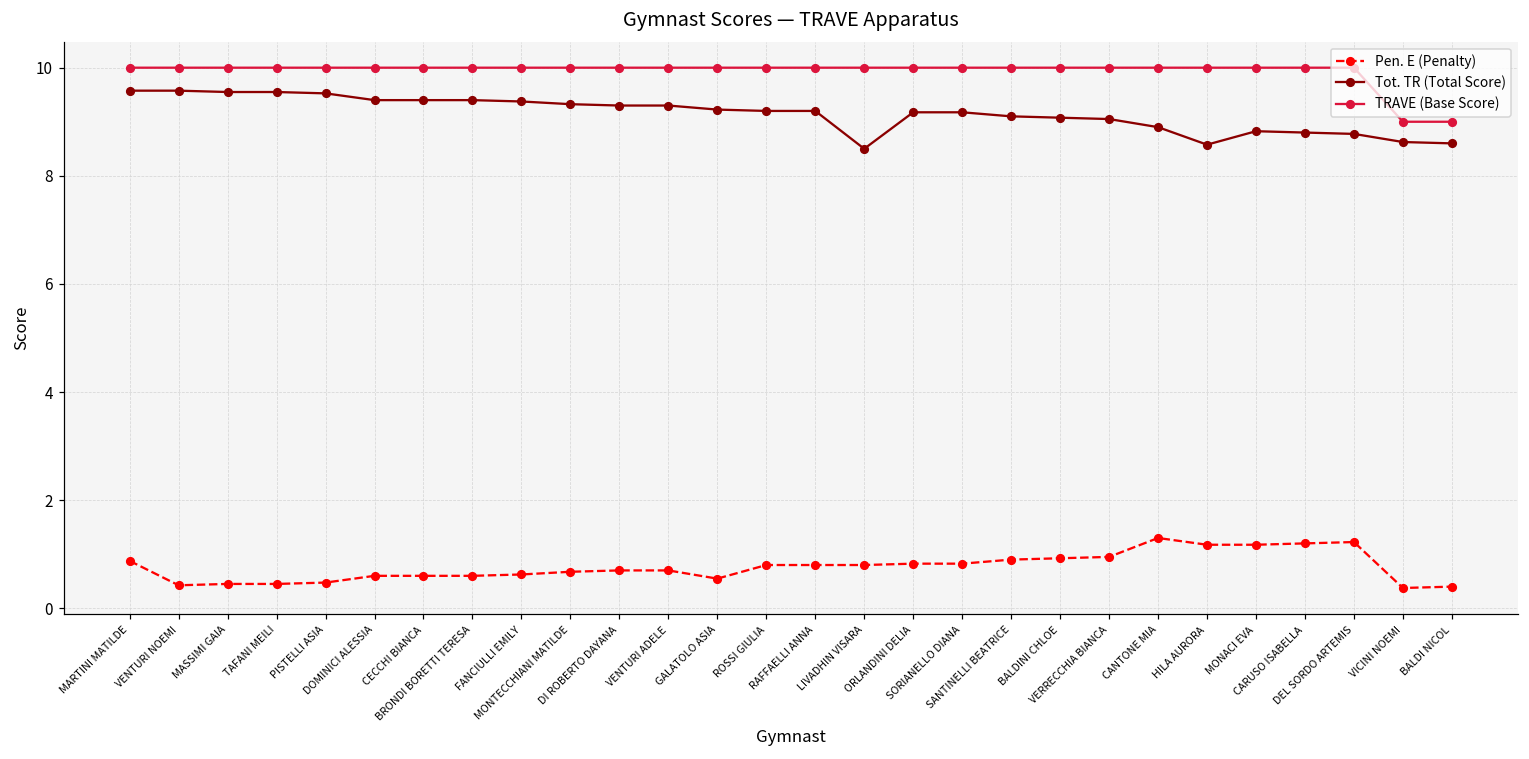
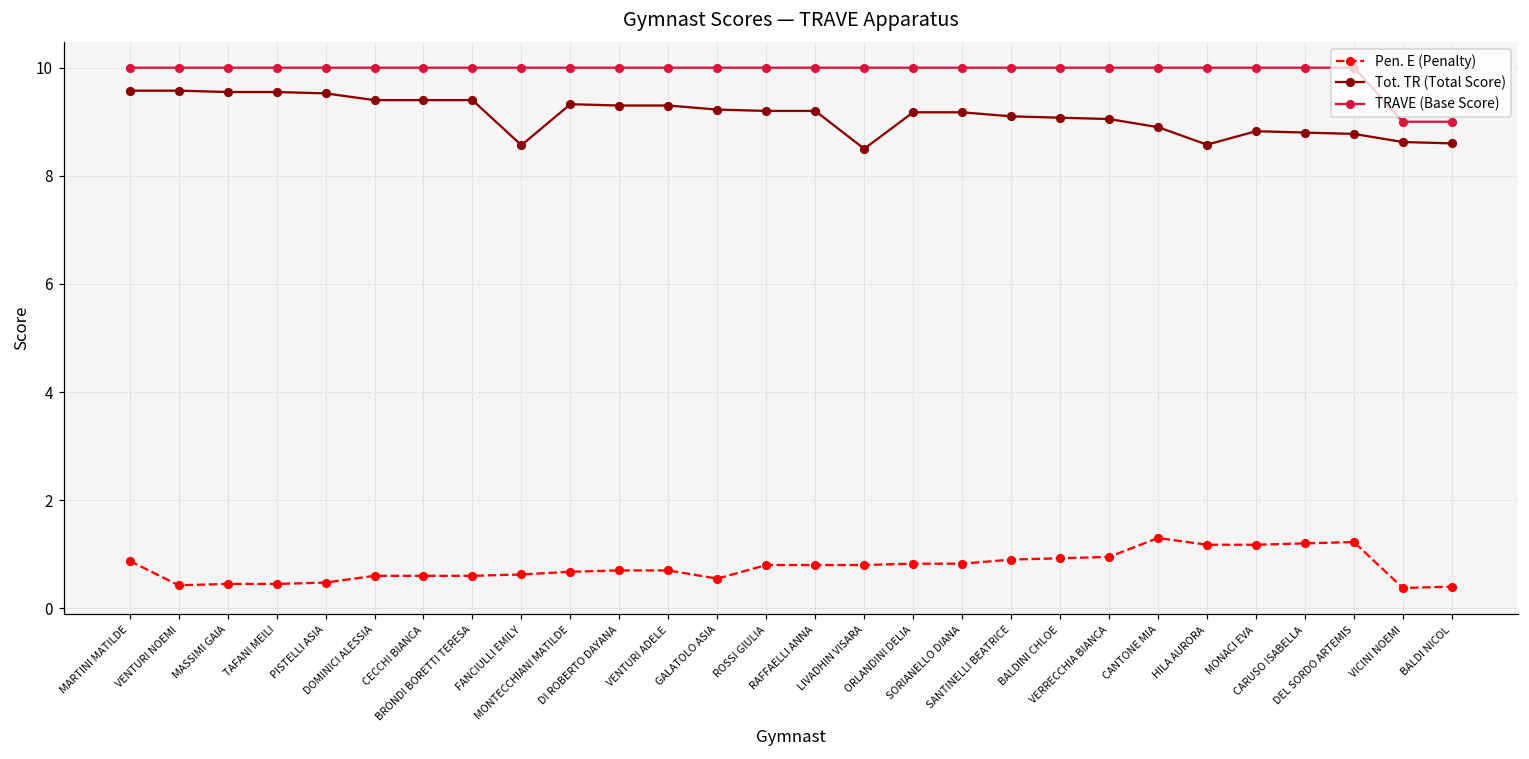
  {
    "Pen. E (Penalty)": {
      "MARTINI MATILDE": 0.9,
      "VENTURI NOEMI": 0.4,
      "MASSIMI GAIA": 0.5,
      "TAFANI MEILI": 0.5,
      "PISTELLI ASIA": 0.5,
      "DOMINICI ALESSIA": 0.6,
      "CECCHI BIANCA": 0.6,
      "BRONDI BORETTI TERESA": 0.6,
      "FANCIULLI EMILY": 0.6,
      "MONTECCHIANI MATILDE": 0.7,
      "DI ROBERTO DAYANA": 0.7,
      "VENTURI ADELE": 0.7,
      "GALATOLO ASIA": 0.5,
      "ROSSI GIULIA": 0.8,
      "RAFFAELLI ANNA": 0.8,
      "LIVADHIN VISARA": 0.8,
      "ORLANDINI DELIA": 0.8,
      "SORIANELLO DIANA": 0.8,
      "SANTINELLI BEATRICE": 0.9,
      "BALDINI CHLOE": 0.9,
      "VERRECCHIA BIANCA": 1.0,
      "CANTONE MIA": 1.3,
      "HILA AURORA": 1.2,
      "MONACI EVA": 1.2,
      "CARUSO ISABELLA": 1.2,
      "DEL SORDO ARTEMIS": 1.2,
      "VICINI NOEMI": 0.4,
      "BALDI NICOL": 0.4
    },
    "Tot. TR (Total Score)": {
      "MARTINI MATILDE": 9.6,
      "VENTURI NOEMI": 9.6,
      "MASSIMI GAIA": 9.6,
      "TAFANI MEILI": 9.6,
      "PISTELLI ASIA": 9.5,
      "DOMINICI ALESSIA": 9.4,
      "CECCHI BIANCA": 9.4,
      "BRONDI BORETTI TERESA": 9.4,
-     "FANCIULLI EMILY": 9.4,
+     "FANCIULLI EMILY": 8.6,
      "MONTECCHIANI MATILDE": 9.3,
      "DI ROBERTO DAYANA": 9.3,
      "VENTURI ADELE": 9.3,
      "GALATOLO ASIA": 9.2,
      "ROSSI GIULIA": 9.2,
      "RAFFAELLI ANNA": 9.2,
      "LIVADHIN VISARA": 8.5,
      "ORLANDINI DELIA": 9.2,
      "SORIANELLO DIANA": 9.2,
      "SANTINELLI BEATRICE": 9.1,
      "BALDINI CHLOE": 9.1,
      "VERRECCHIA BIANCA": 9.1,
      "CANTONE MIA": 8.9,
      "HILA AURORA": 8.6,
      "MONACI EVA": 8.8,
      "CARUSO ISABELLA": 8.8,
      "DEL SORDO ARTEMIS": 8.8,
      "VICINI NOEMI": 8.6,
      "BALDI NICOL": 8.6
    },
    "TRAVE (Base Score)": {
      "MARTINI MATILDE": 10.0,
      "VENTURI NOEMI": 10.0,
      "MASSIMI GAIA": 10.0,
      "TAFANI MEILI": 10.0,
      "PISTELLI ASIA": 10.0,
      "DOMINICI ALESSIA": 10.0,
      "CECCHI BIANCA": 10.0,
      "BRONDI BORETTI TERESA": 10.0,
      "FANCIULLI EMILY": 10.0,
      "MONTECCHIANI MATILDE": 10.0,
      "DI ROBERTO DAYANA": 10.0,
      "VENTURI ADELE": 10.0,
      "GALATOLO ASIA": 10.0,
      "ROSSI GIULIA": 10.0,
      "RAFFAELLI ANNA": 10.0,
      "LIVADHIN VISARA": 10.0,
      "ORLANDINI DELIA": 10.0,
      "SORIANELLO DIANA": 10.0,
      "SANTINELLI BEATRICE": 10.0,
      "BALDINI CHLOE": 10.0,
      "VERRECCHIA BIANCA": 10.0,
      "CANTONE MIA": 10.0,
      "HILA AURORA": 10.0,
      "MONACI EVA": 10.0,
      "CARUSO ISABELLA": 10.0,
      "VICINI NOEMI": 9.0,
      "BALDI NICOL": 9.0
    }
  }
